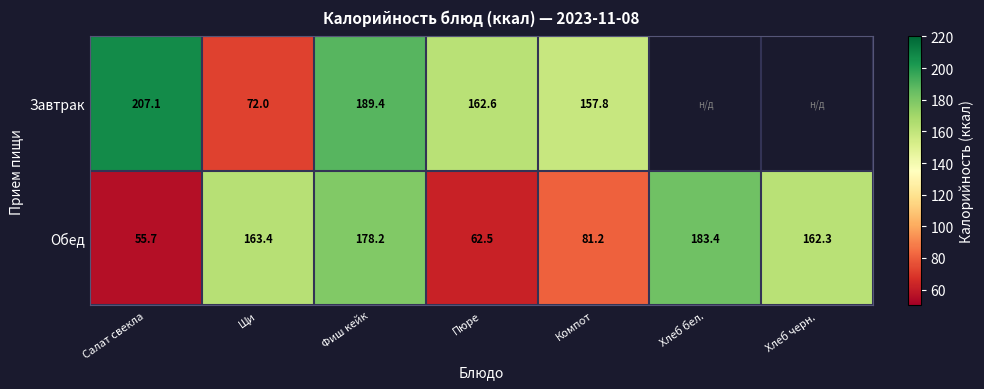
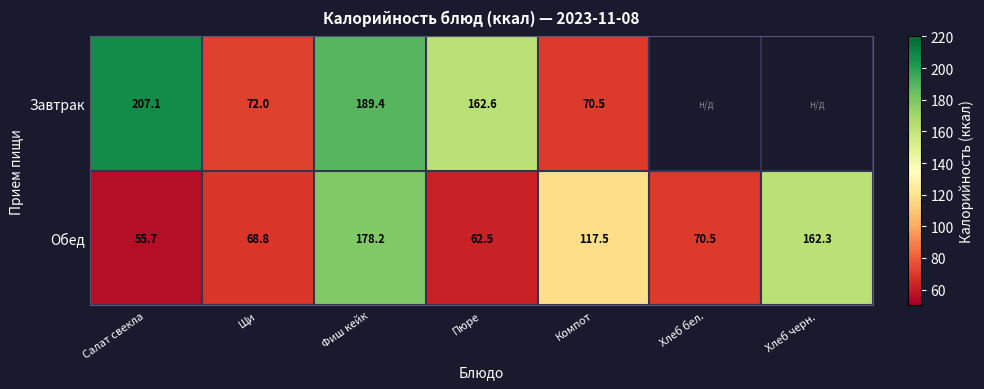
  {
    "Завтрак": {
      "Салат свекла": 207.1,
      "Щи": 72.0,
      "Фиш кейк": 189.4,
      "Пюре": 162.6,
-     "Компот": 157.8
+     "Компот": 70.5
    },
    "Обед": {
      "Салат свекла": 55.7,
-     "Щи": 163.4,
+     "Щи": 68.8,
      "Фиш кейк": 178.2,
      "Пюре": 62.5,
-     "Компот": 81.2,
-     "Хлеб бел.": 183.4,
+     "Компот": 117.5,
+     "Хлеб бел.": 70.5,
      "Хлеб черн.": 162.3
    }
  }
